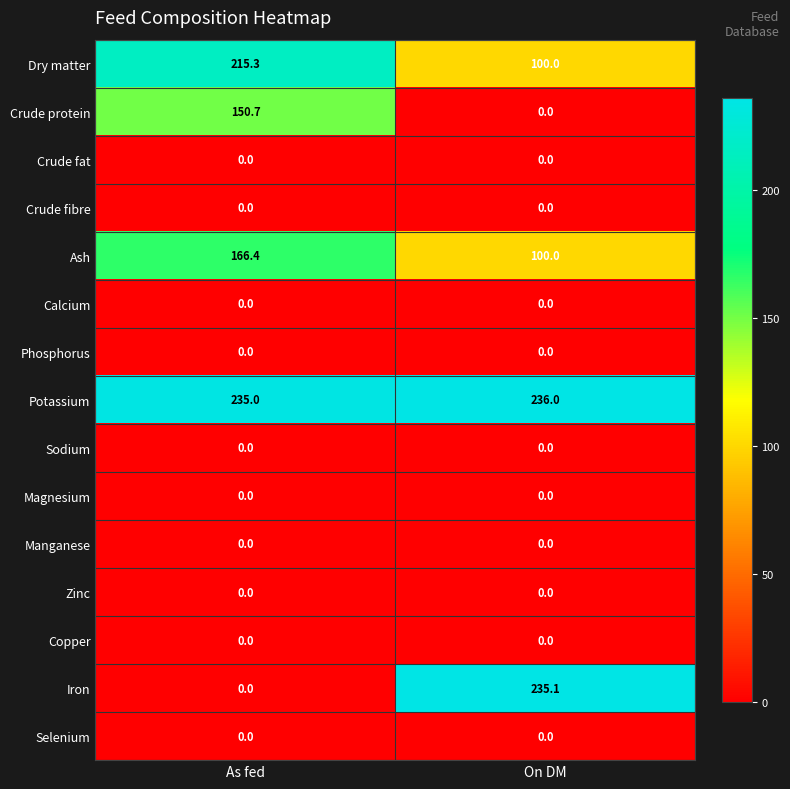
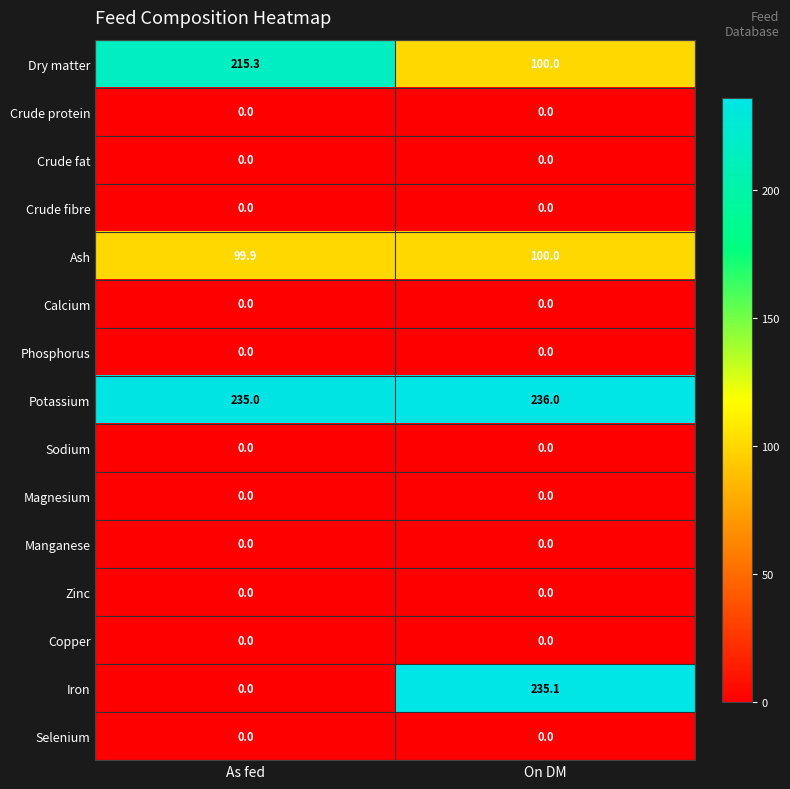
  {
    "Dry matter": {
      "As fed": 215.3,
      "On DM": 100.0
    },
    "Crude protein": {
-     "As fed": 150.7,
+     "As fed": 0.0,
      "On DM": 0.0
    },
    "Crude fat": {
      "As fed": 0.0,
      "On DM": 0.0
    },
    "Crude fibre": {
      "As fed": 0.0,
      "On DM": 0.0
    },
    "Ash": {
-     "As fed": 166.4,
+     "As fed": 99.9,
      "On DM": 100.0
    },
    "Calcium": {
      "As fed": 0.0,
      "On DM": 0.0
    },
    "Phosphorus": {
      "As fed": 0.0,
      "On DM": 0.0
    },
    "Potassium": {
      "As fed": 235.0,
      "On DM": 236.0
    },
    "Sodium": {
      "As fed": 0.0,
      "On DM": 0.0
    },
    "Magnesium": {
      "As fed": 0.0,
      "On DM": 0.0
    },
    "Manganese": {
      "As fed": 0.0,
      "On DM": 0.0
    },
    "Zinc": {
      "As fed": 0.0,
      "On DM": 0.0
    },
    "Copper": {
      "As fed": 0.0,
      "On DM": 0.0
    },
    "Iron": {
      "As fed": 0.0,
      "On DM": 235.1
    },
    "Selenium": {
      "As fed": 0.0,
      "On DM": 0.0
    }
  }
